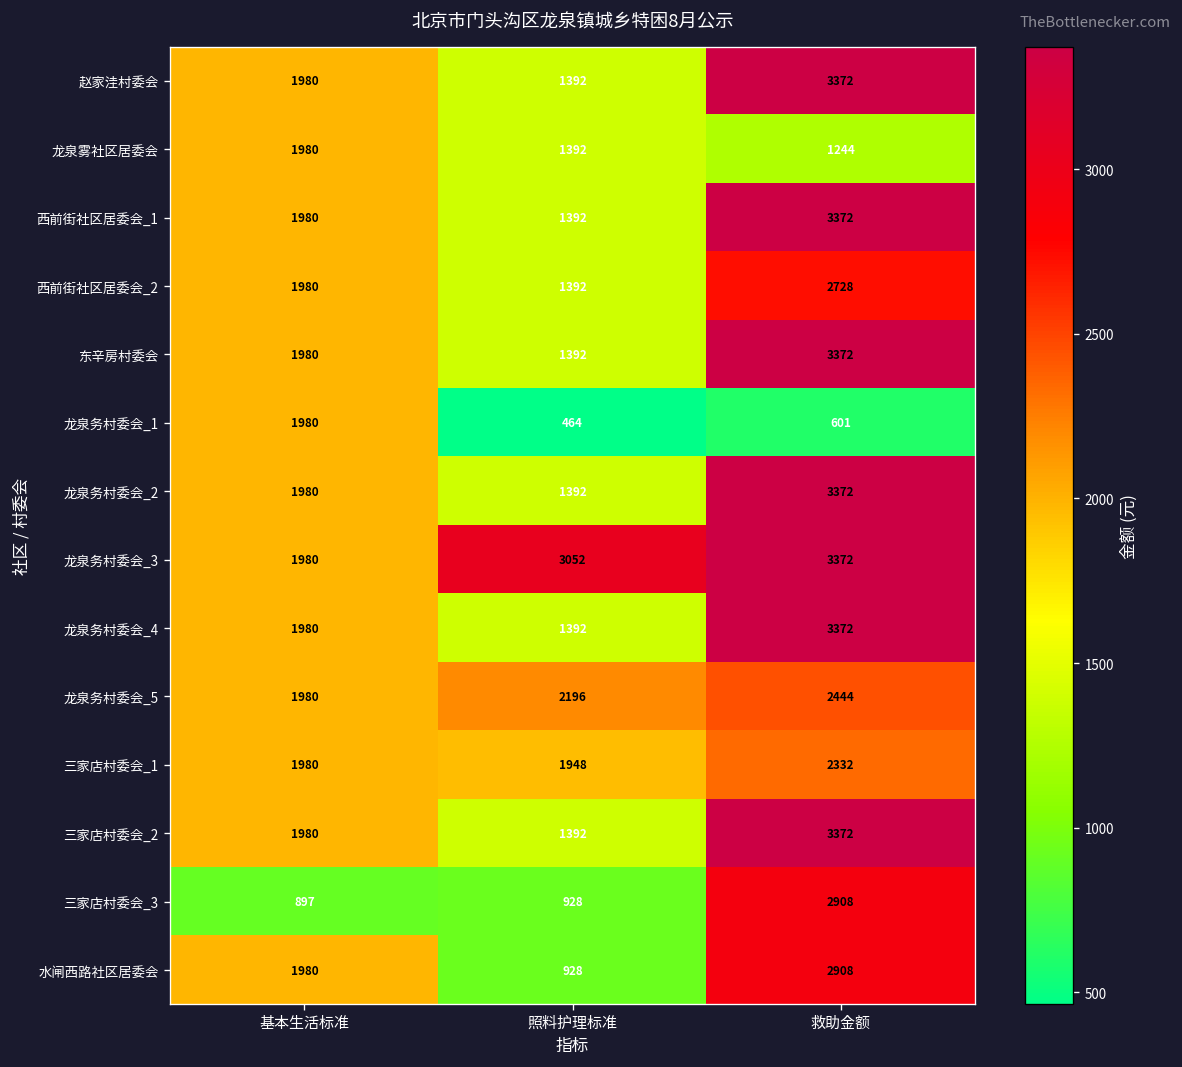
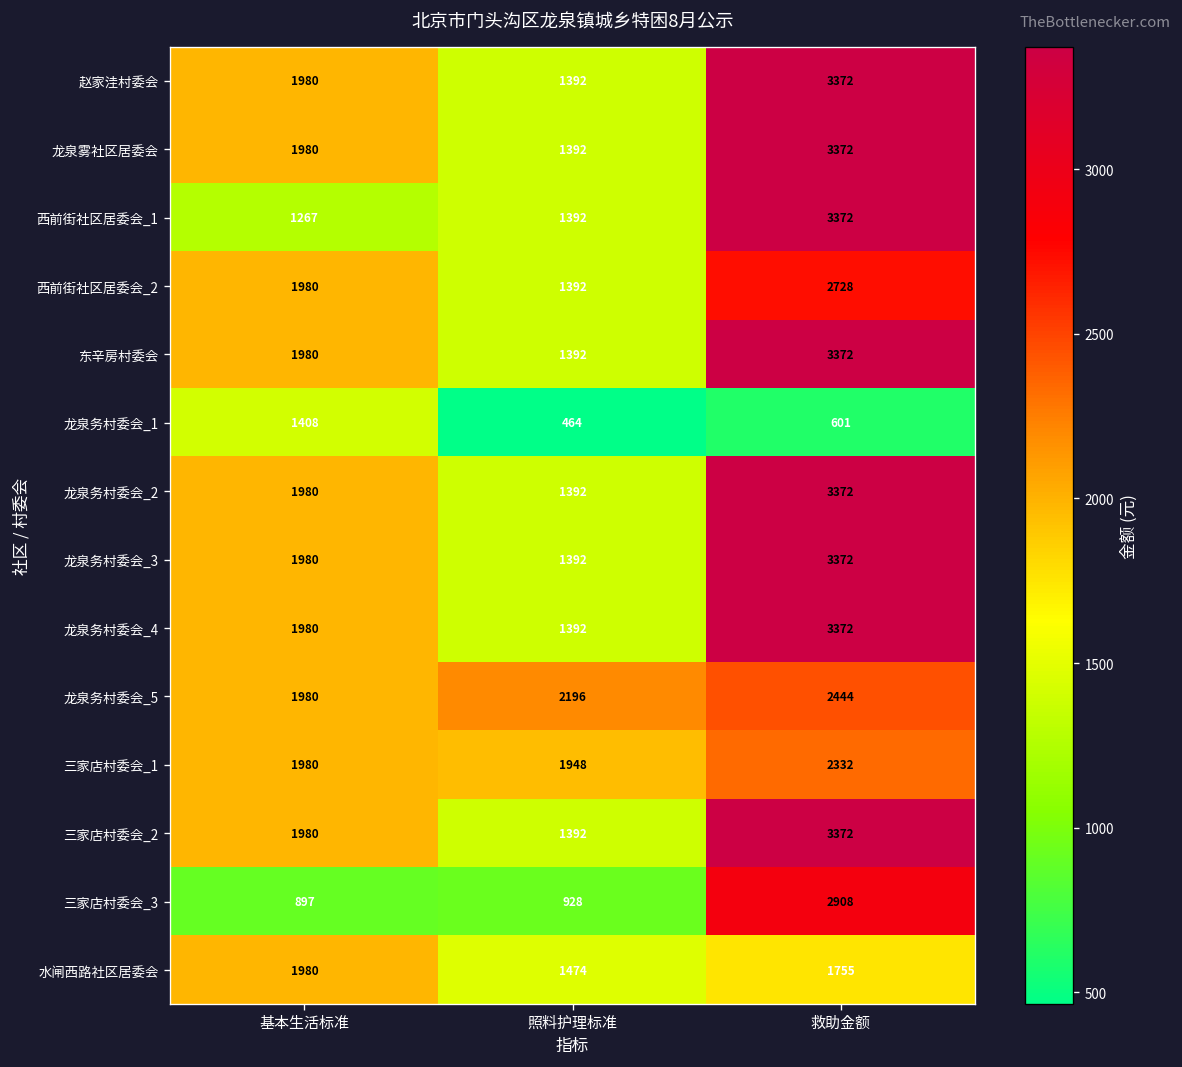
  {
    "赵家洼村委会": {
      "基本生活标准": 1980,
      "照料护理标准": 1392,
      "救助金额": 3372
    },
    "龙泉雾社区居委会": {
      "基本生活标准": 1980,
      "照料护理标准": 1392,
-     "救助金额": 1244
+     "救助金额": 3372
    },
    "西前街社区居委会_1": {
-     "基本生活标准": 1980,
+     "基本生活标准": 1267,
      "照料护理标准": 1392,
      "救助金额": 3372
    },
    "西前街社区居委会_2": {
      "基本生活标准": 1980,
      "照料护理标准": 1392,
      "救助金额": 2728
    },
    "东辛房村委会": {
      "基本生活标准": 1980,
      "照料护理标准": 1392,
      "救助金额": 3372
    },
    "龙泉务村委会_1": {
-     "基本生活标准": 1980,
+     "基本生活标准": 1408,
      "照料护理标准": 464,
      "救助金额": 601
    },
    "龙泉务村委会_2": {
      "基本生活标准": 1980,
      "照料护理标准": 1392,
      "救助金额": 3372
    },
    "龙泉务村委会_3": {
      "基本生活标准": 1980,
-     "照料护理标准": 3052,
+     "照料护理标准": 1392,
      "救助金额": 3372
    },
    "龙泉务村委会_4": {
      "基本生活标准": 1980,
      "照料护理标准": 1392,
      "救助金额": 3372
    },
    "龙泉务村委会_5": {
      "基本生活标准": 1980,
      "照料护理标准": 2196,
      "救助金额": 2444
    },
    "三家店村委会_1": {
      "基本生活标准": 1980,
      "照料护理标准": 1948,
      "救助金额": 2332
    },
    "三家店村委会_2": {
      "基本生活标准": 1980,
      "照料护理标准": 1392,
      "救助金额": 3372
    },
    "三家店村委会_3": {
      "基本生活标准": 897,
      "照料护理标准": 928,
      "救助金额": 2908
    },
    "水闸西路社区居委会": {
      "基本生活标准": 1980,
-     "照料护理标准": 928,
-     "救助金额": 2908
+     "照料护理标准": 1474,
+     "救助金额": 1755
    }
  }
